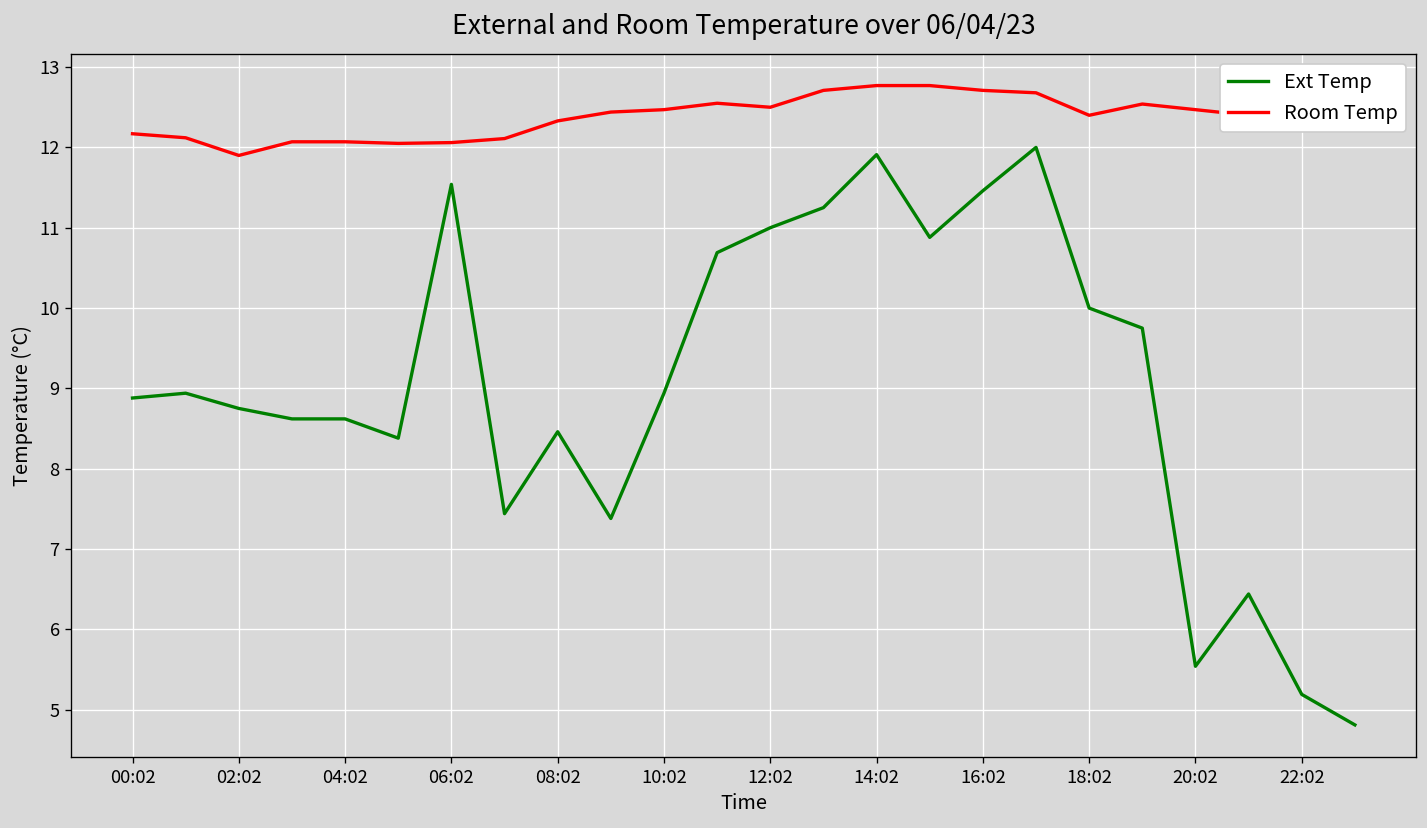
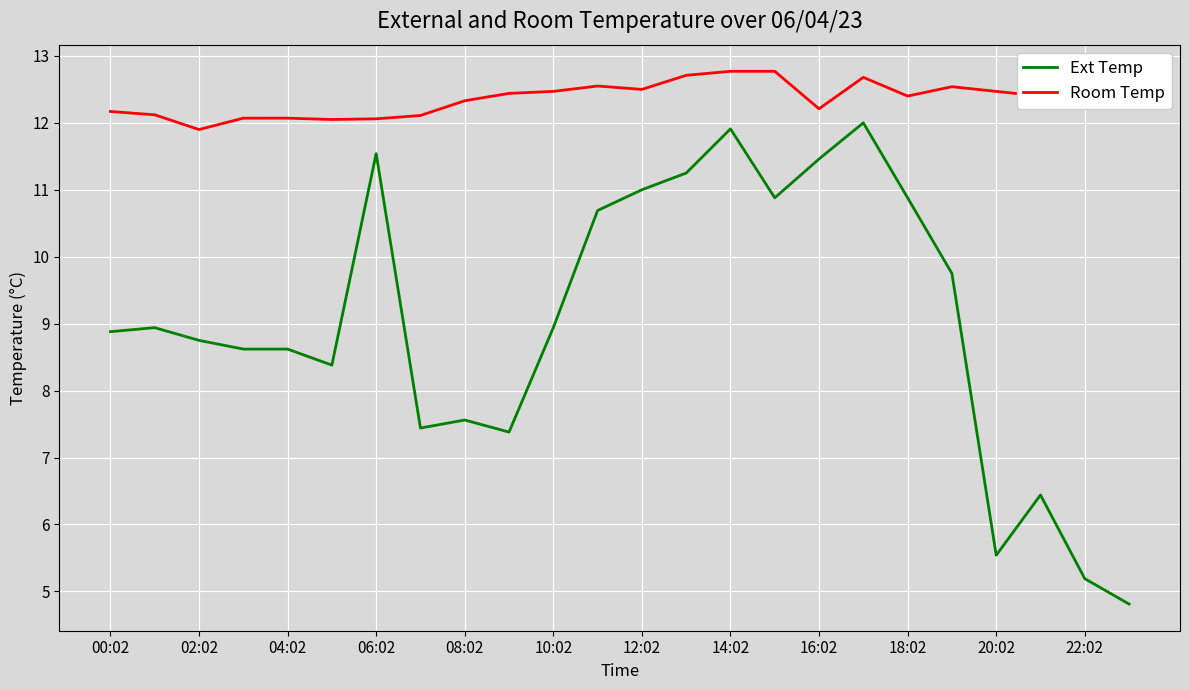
  {
    "Ext Temp": {
      "00:02": 8.9,
      "02:02": 8.8,
      "04:02": 8.6,
      "06:02": 11.5,
-     "08:02": 8.5,
+     "08:02": 7.6,
      "10:02": 8.9,
      "12:02": 11.0,
      "14:02": 11.9,
      "16:02": 11.5,
-     "18:02": 10.0,
+     "18:02": 10.9,
      "20:02": 5.5,
      "22:02": 5.2
    },
    "Room Temp": {
      "00:02": 12.2,
      "02:02": 11.9,
      "04:02": 12.1,
      "06:02": 12.1,
      "08:02": 12.3,
      "10:02": 12.5,
      "12:02": 12.5,
      "14:02": 12.8,
-     "16:02": 12.7,
+     "16:02": 12.2,
      "18:02": 12.4,
      "20:02": 12.5
    }
  }
